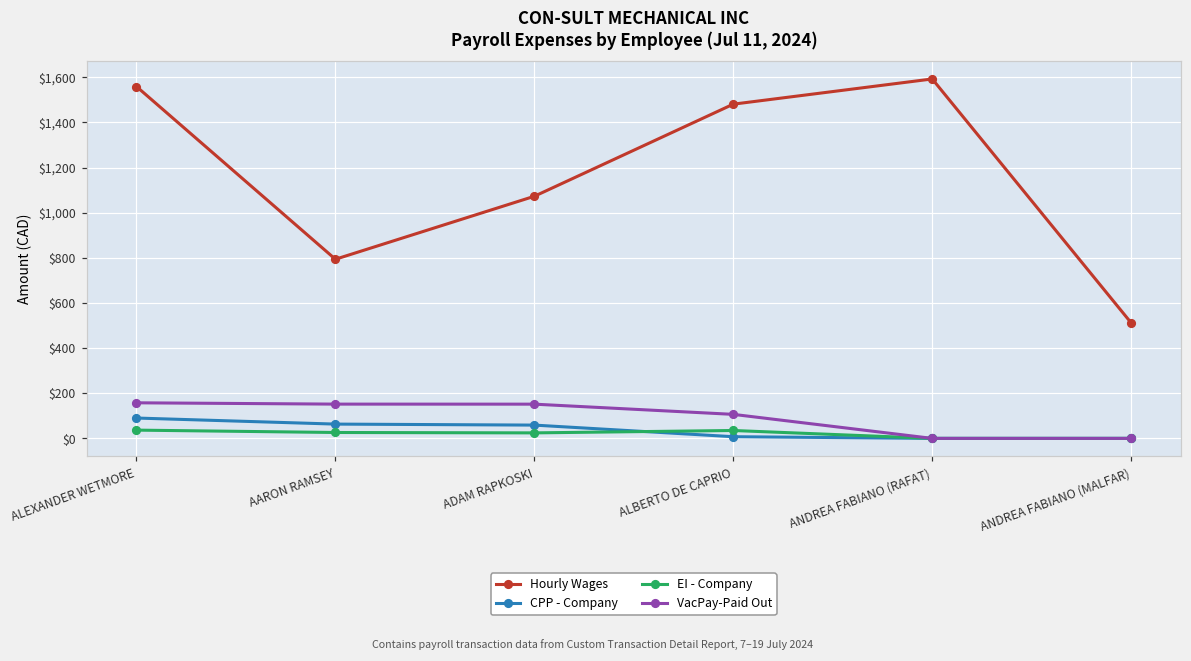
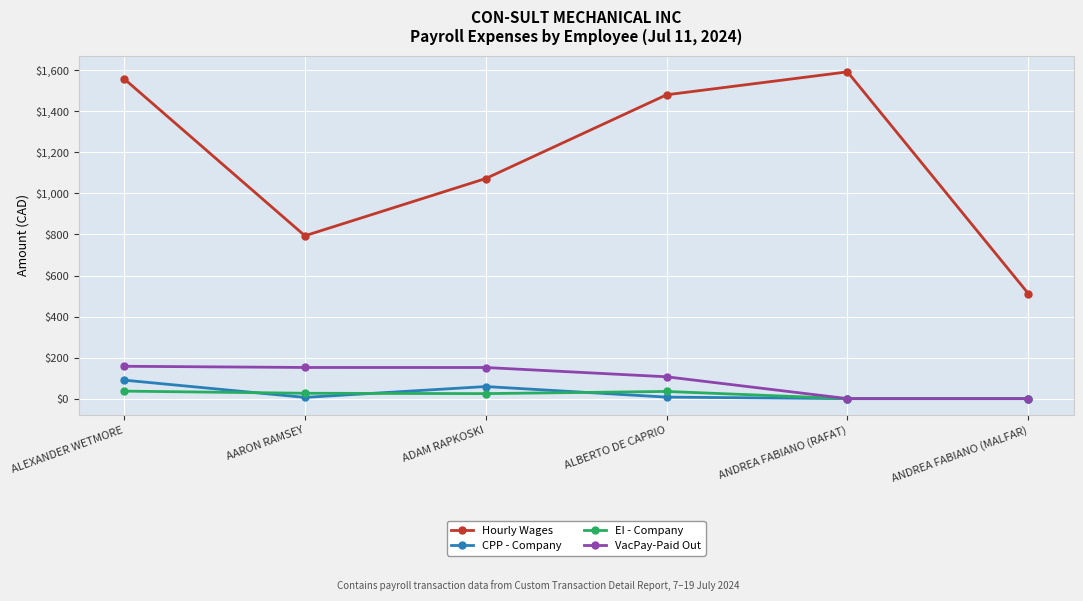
  {
    "Hourly Wages": {
      "ALEXANDER WETMORE": "$1,560",
      "AARON RAMSEY": "$790",
      "ADAM RAPKOSKI": "$1,070",
      "ALBERTO DE CAPRIO": "$1,480",
      "ANDREA FABIANO (RAFAT)": "$1,590",
      "ANDREA FABIANO (MALFAR)": "$510"
    },
    "CPP - Company": {
      "ALEXANDER WETMORE": "$90",
-     "AARON RAMSEY": "$60",
+     "AARON RAMSEY": "$10",
      "ADAM RAPKOSKI": "$60",
      "ALBERTO DE CAPRIO": "$10"
    },
    "EI - Company": {
      "ALEXANDER WETMORE": "$40",
      "AARON RAMSEY": "$30",
      "ADAM RAPKOSKI": "$20",
      "ALBERTO DE CAPRIO": "$40"
    },
    "VacPay-Paid Out": {
      "ALEXANDER WETMORE": "$160",
      "AARON RAMSEY": "$150",
      "ADAM RAPKOSKI": "$150",
      "ALBERTO DE CAPRIO": "$110"
    }
  }
